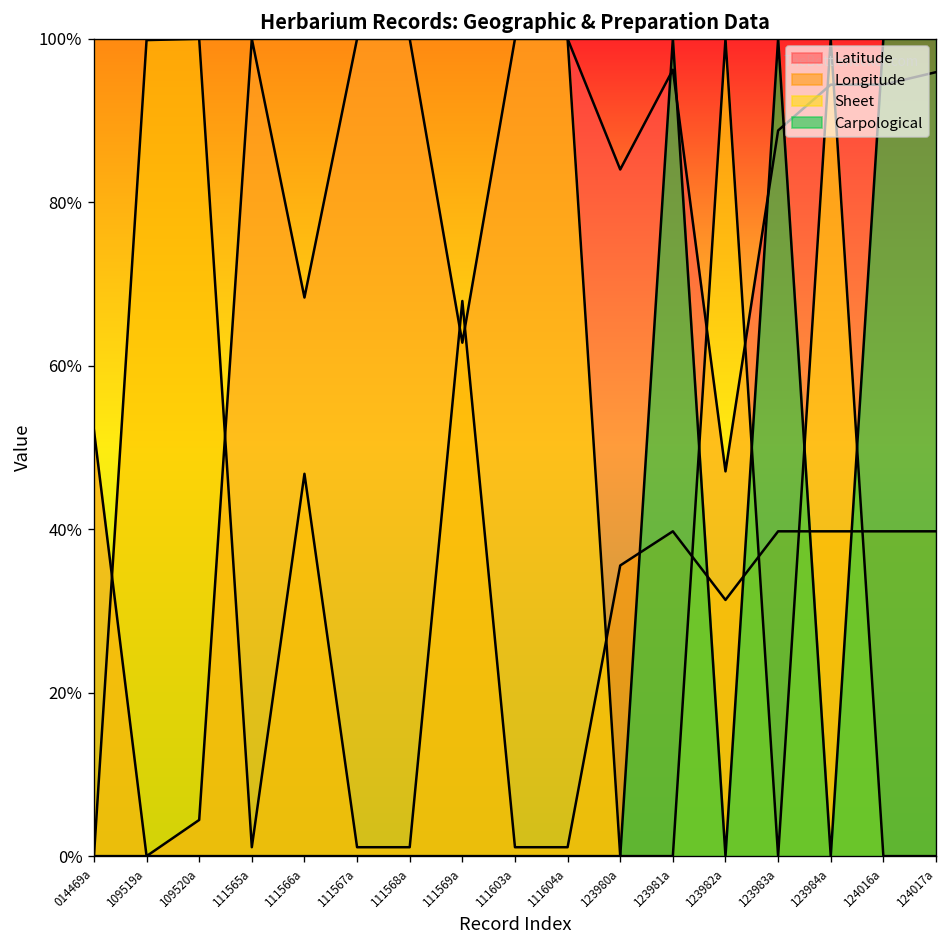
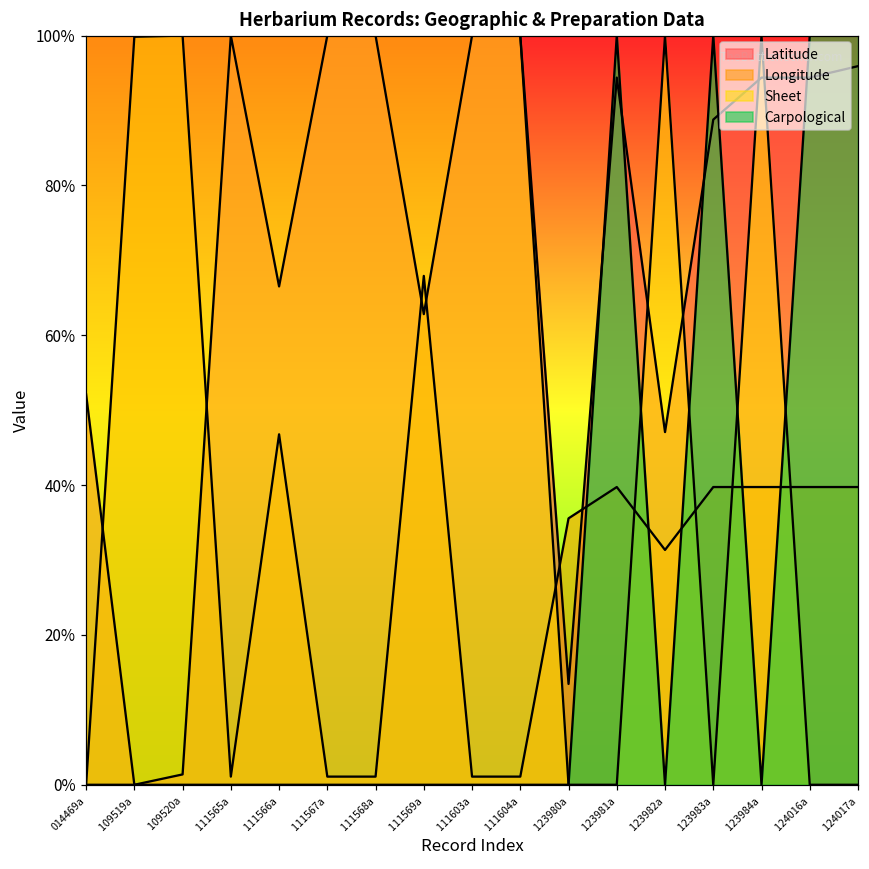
  {
    "Latitude": {
      "014469a": "52%",
-     "109520a": "4%",
-     "111566a": "68%",
+     "109520a": "1%",
+     "111566a": "67%",
      "111569a": "63%",
-     "123980a": "84%",
-     "123981a": "96%",
+     "123980a": "13%",
+     "123981a": "94%",
      "123982a": "47%",
      "123983a": "89%",
      "124017a": "96%"
    },
    "Carpological": {
      "109520a": "0%",
      "111565a": "0%",
      "111566a": "0%",
      "111567a": "0%",
      "111568a": "0%",
      "111569a": "0%",
      "111603a": "0%",
      "111604a": "0%",
      "123981a": "100%",
      "123982a": "0%",
      "123983a": "100%",
      "123984a": "0%",
      "124016a": "100%",
      "124017a": "100%"
    }
  }
